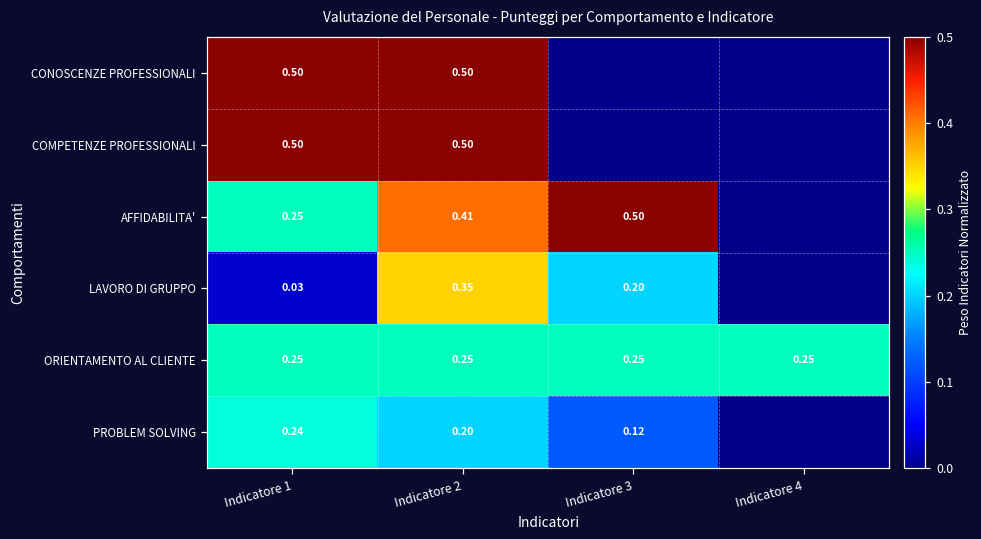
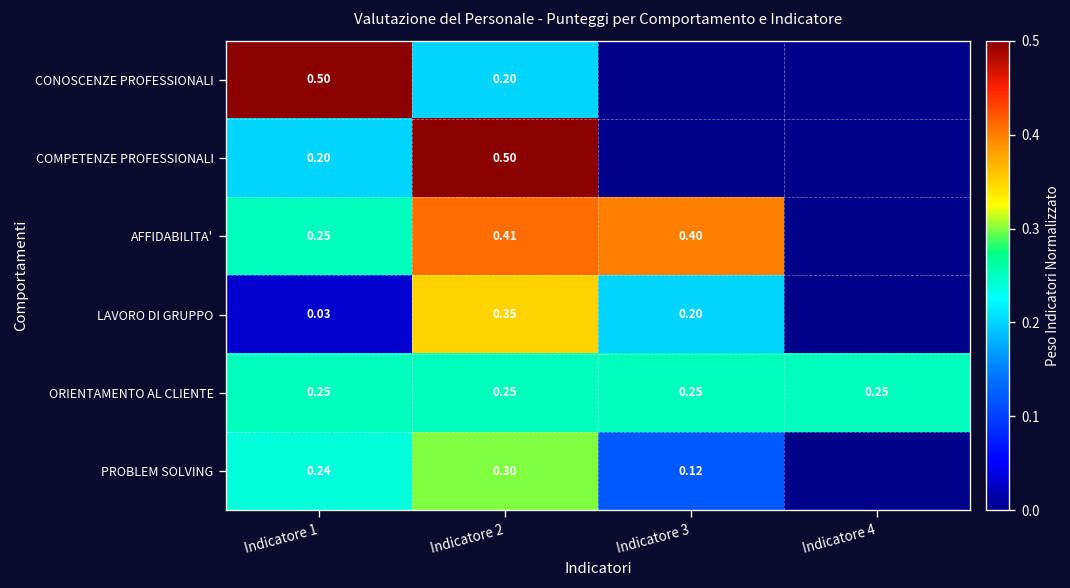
  {
    "CONOSCENZE PROFESSIONALI": {
      "Indicatore 1": 0.50,
-     "Indicatore 2": 0.50
+     "Indicatore 2": 0.20
    },
    "COMPETENZE PROFESSIONALI": {
-     "Indicatore 1": 0.50,
+     "Indicatore 1": 0.20,
      "Indicatore 2": 0.50
    },
    "AFFIDABILITA'": {
      "Indicatore 1": 0.25,
      "Indicatore 2": 0.41,
-     "Indicatore 3": 0.50
+     "Indicatore 3": 0.40
    },
    "LAVORO DI GRUPPO": {
      "Indicatore 1": 0.03,
      "Indicatore 2": 0.35,
      "Indicatore 3": 0.20
    },
    "ORIENTAMENTO AL CLIENTE": {
      "Indicatore 1": 0.25,
      "Indicatore 2": 0.25,
      "Indicatore 3": 0.25,
      "Indicatore 4": 0.25
    },
    "PROBLEM SOLVING": {
      "Indicatore 1": 0.24,
-     "Indicatore 2": 0.20,
+     "Indicatore 2": 0.30,
      "Indicatore 3": 0.12
    }
  }
